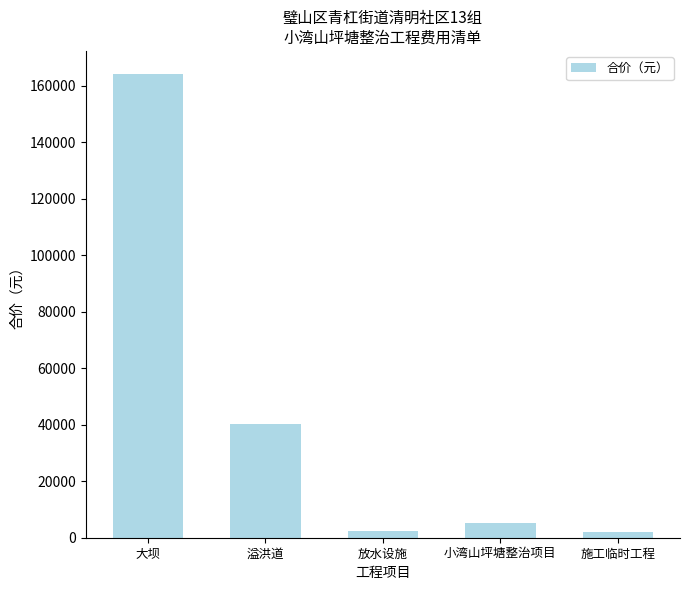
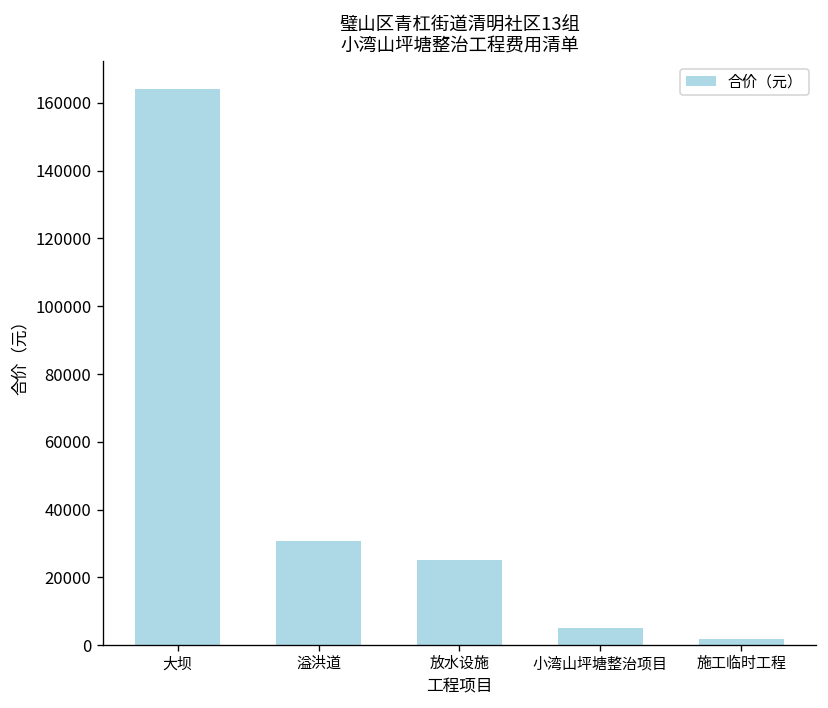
  {
    "大坝": 164000,
-   "溢洪道": 40000,
-   "放水设施": 2000,
+   "溢洪道": 31000,
+   "放水设施": 25000,
    "小湾山坪塘整治项目": 5000,
    "施工临时工程": 2000
  }
